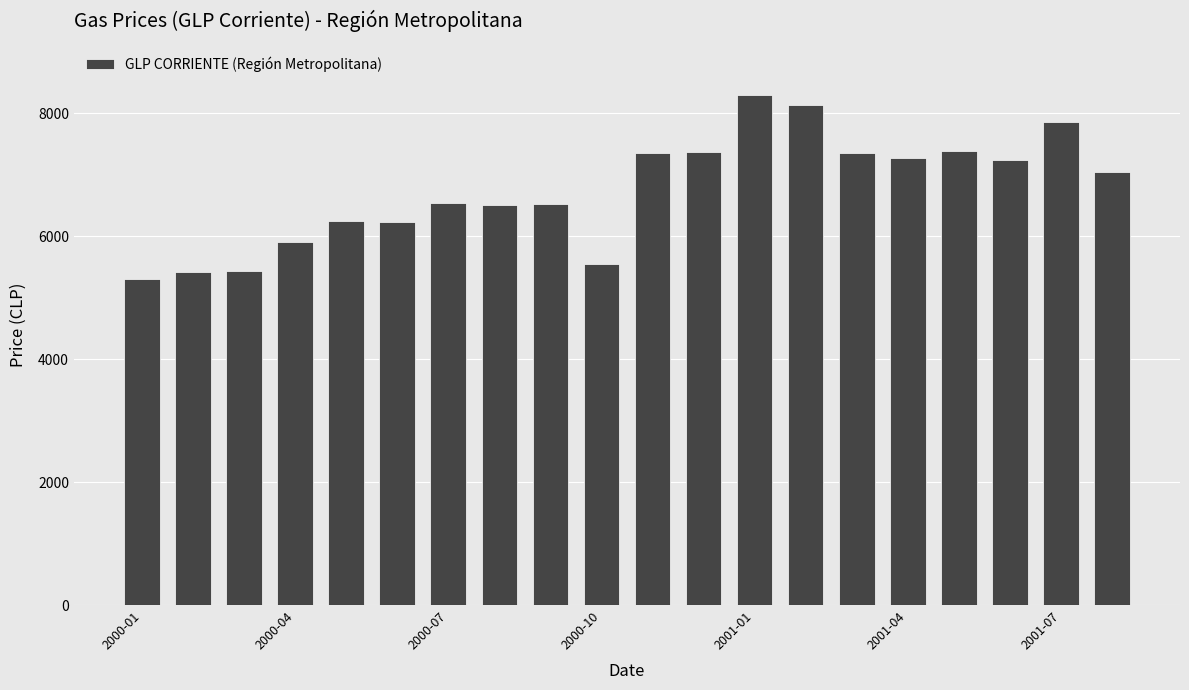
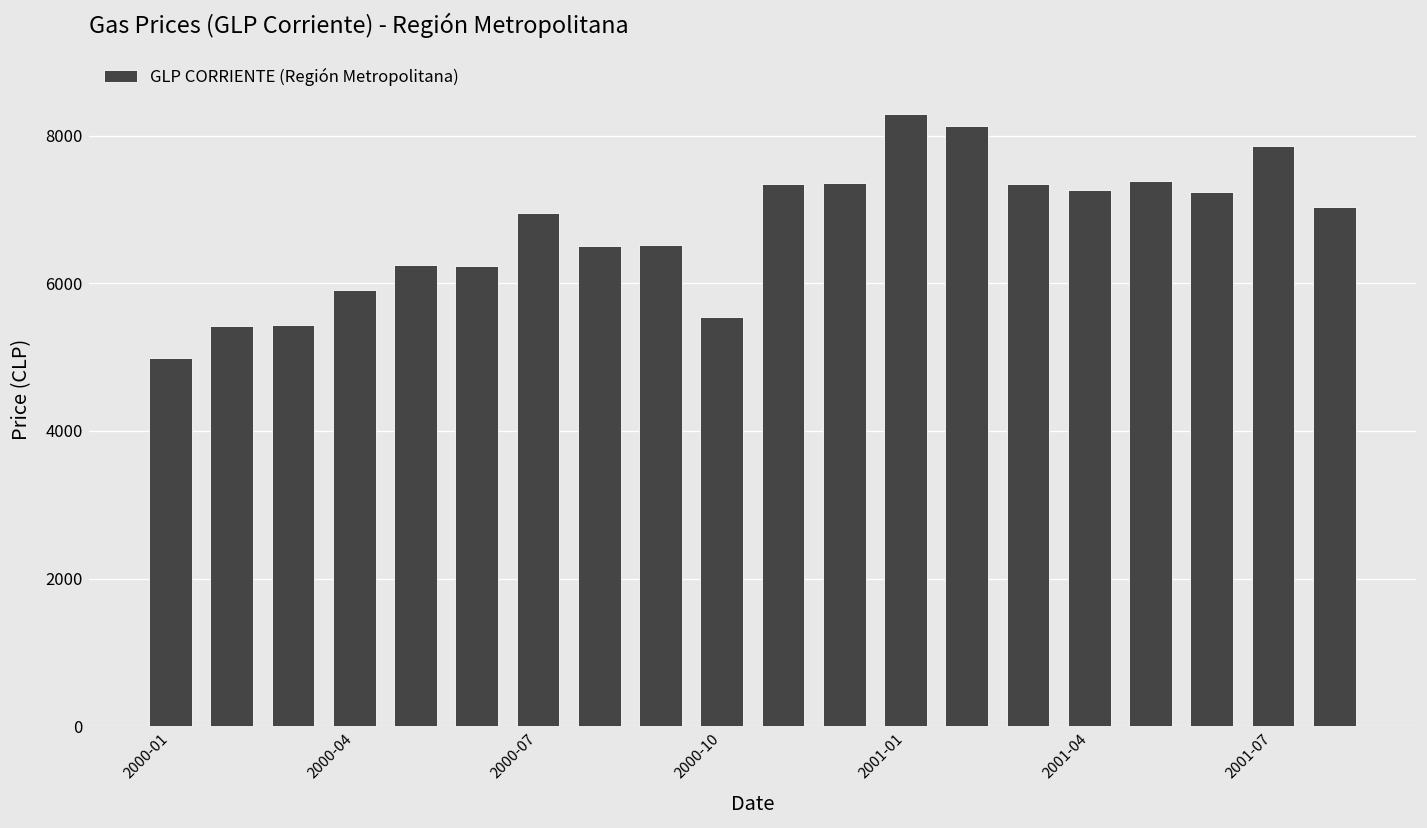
  {
-   "2000-01": 5300,
+   "2000-01": 5000,
    "2000-04": 5900,
-   "2000-07": 6500,
+   "2000-07": 7000,
    "2000-10": 5500,
    "2001-01": 8300,
    "2001-04": 7300,
    "2001-07": 7900
  }
